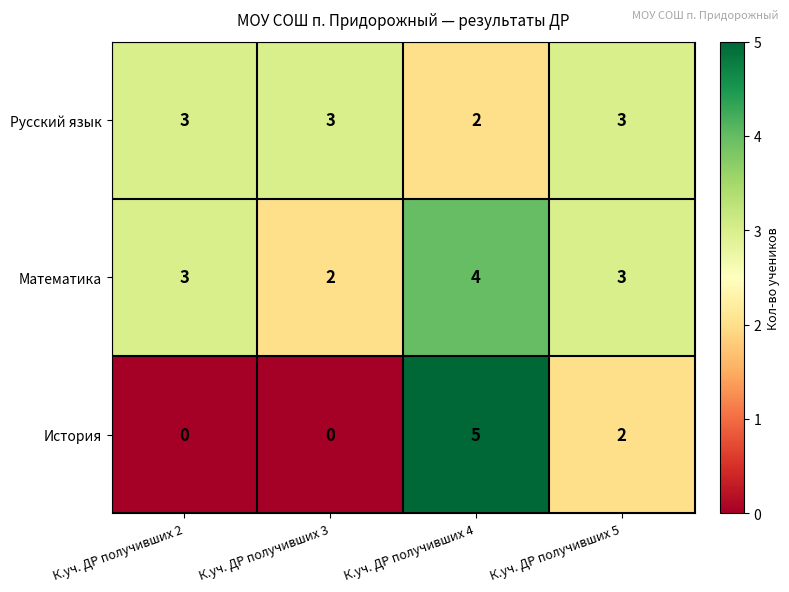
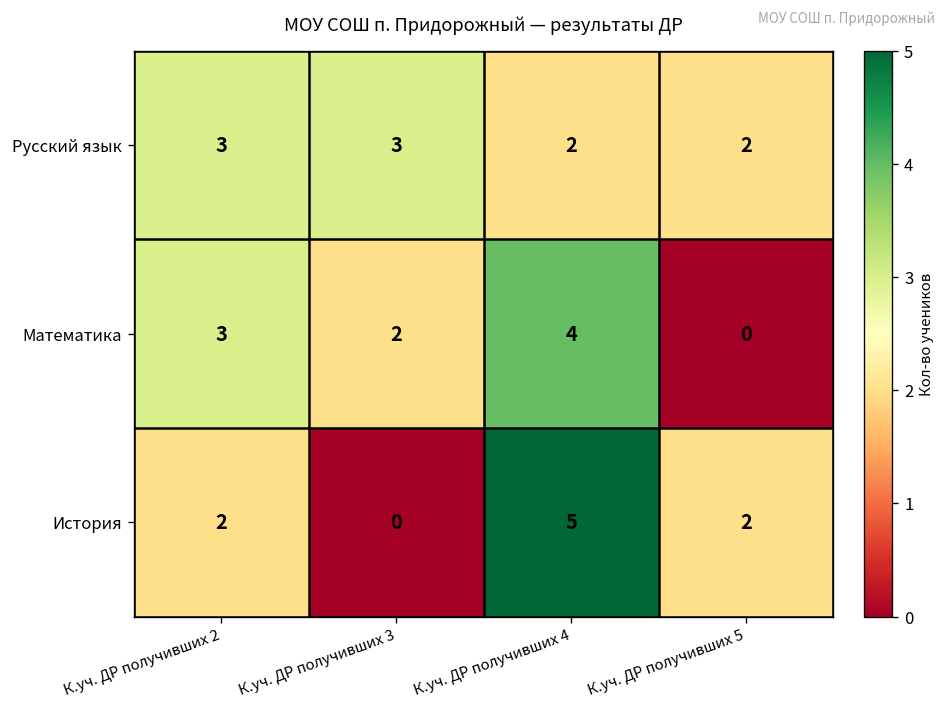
  {
    "Русский язык": {
      "К.уч. ДР получивших 2": 3,
      "К.уч. ДР получивших 3": 3,
      "К.уч. ДР получивших 4": 2,
-     "К.уч. ДР получивших 5": 3
+     "К.уч. ДР получивших 5": 2
    },
    "Математика": {
      "К.уч. ДР получивших 2": 3,
      "К.уч. ДР получивших 3": 2,
      "К.уч. ДР получивших 4": 4,
-     "К.уч. ДР получивших 5": 3
+     "К.уч. ДР получивших 5": 0
    },
    "История": {
-     "К.уч. ДР получивших 2": 0,
+     "К.уч. ДР получивших 2": 2,
      "К.уч. ДР получивших 3": 0,
      "К.уч. ДР получивших 4": 5,
      "К.уч. ДР получивших 5": 2
    }
  }
